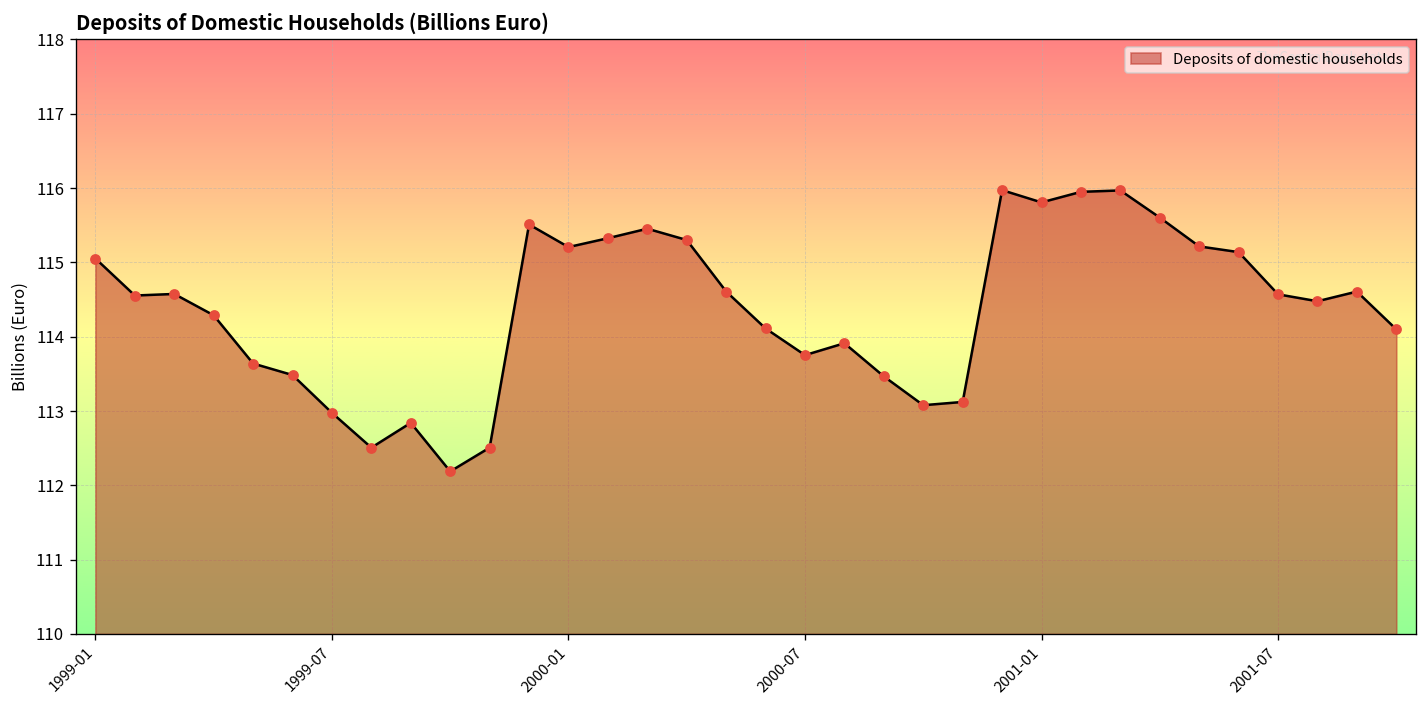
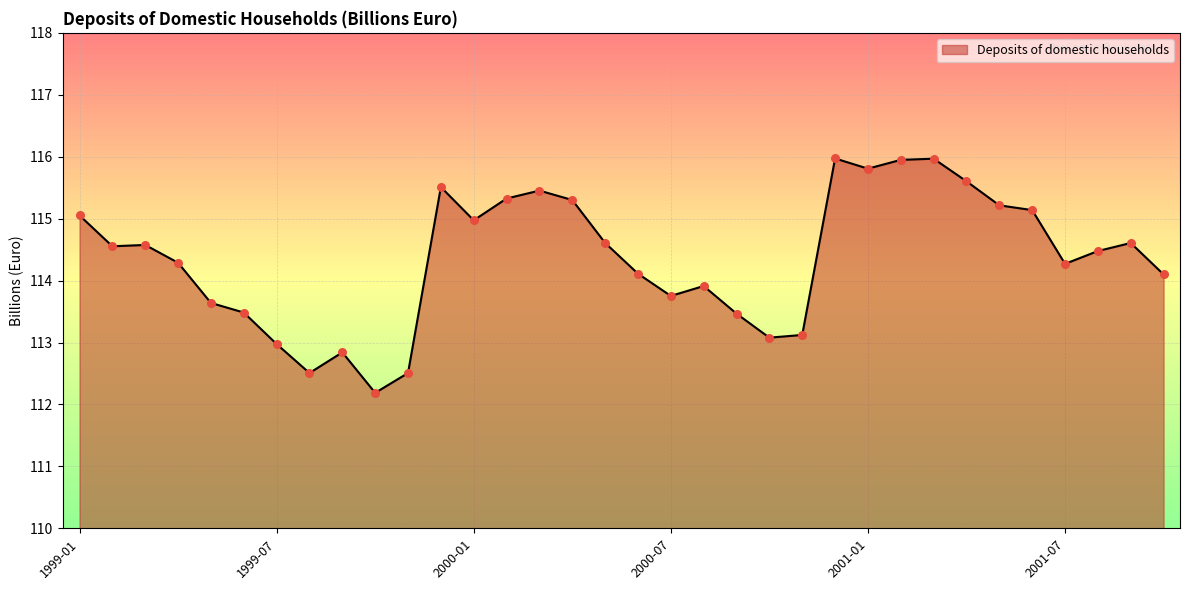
  {
    "1999-01": 115.1,
    "1999-07": 113.0,
-   "2000-01": 115.2,
+   "2000-01": 115.0,
    "2000-07": 113.8,
    "2001-01": 115.8,
-   "2001-07": 114.6
+   "2001-07": 114.3
  }
